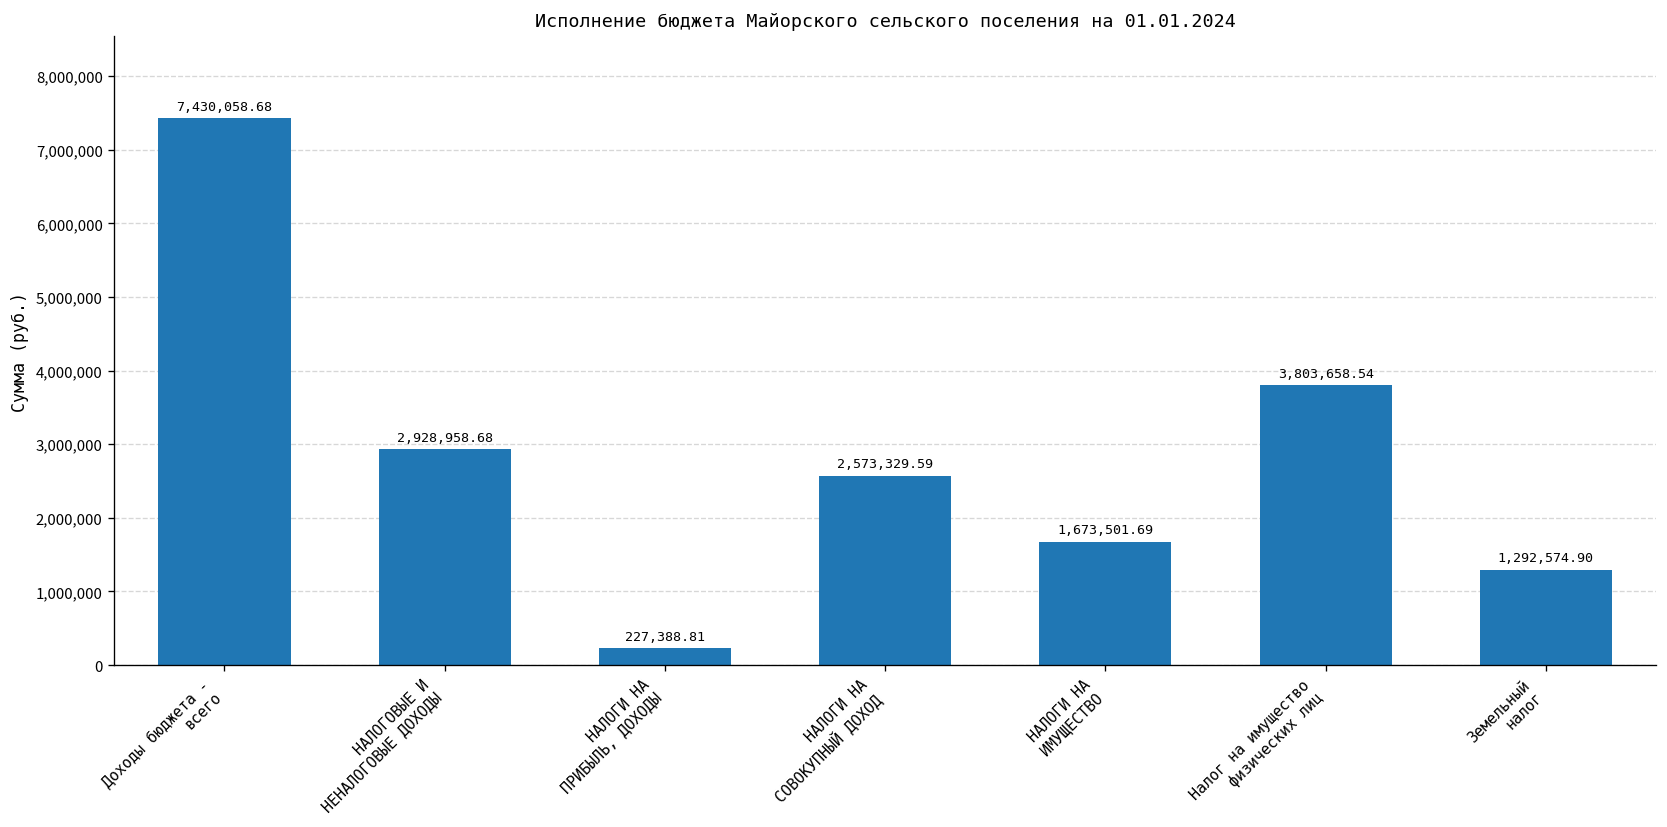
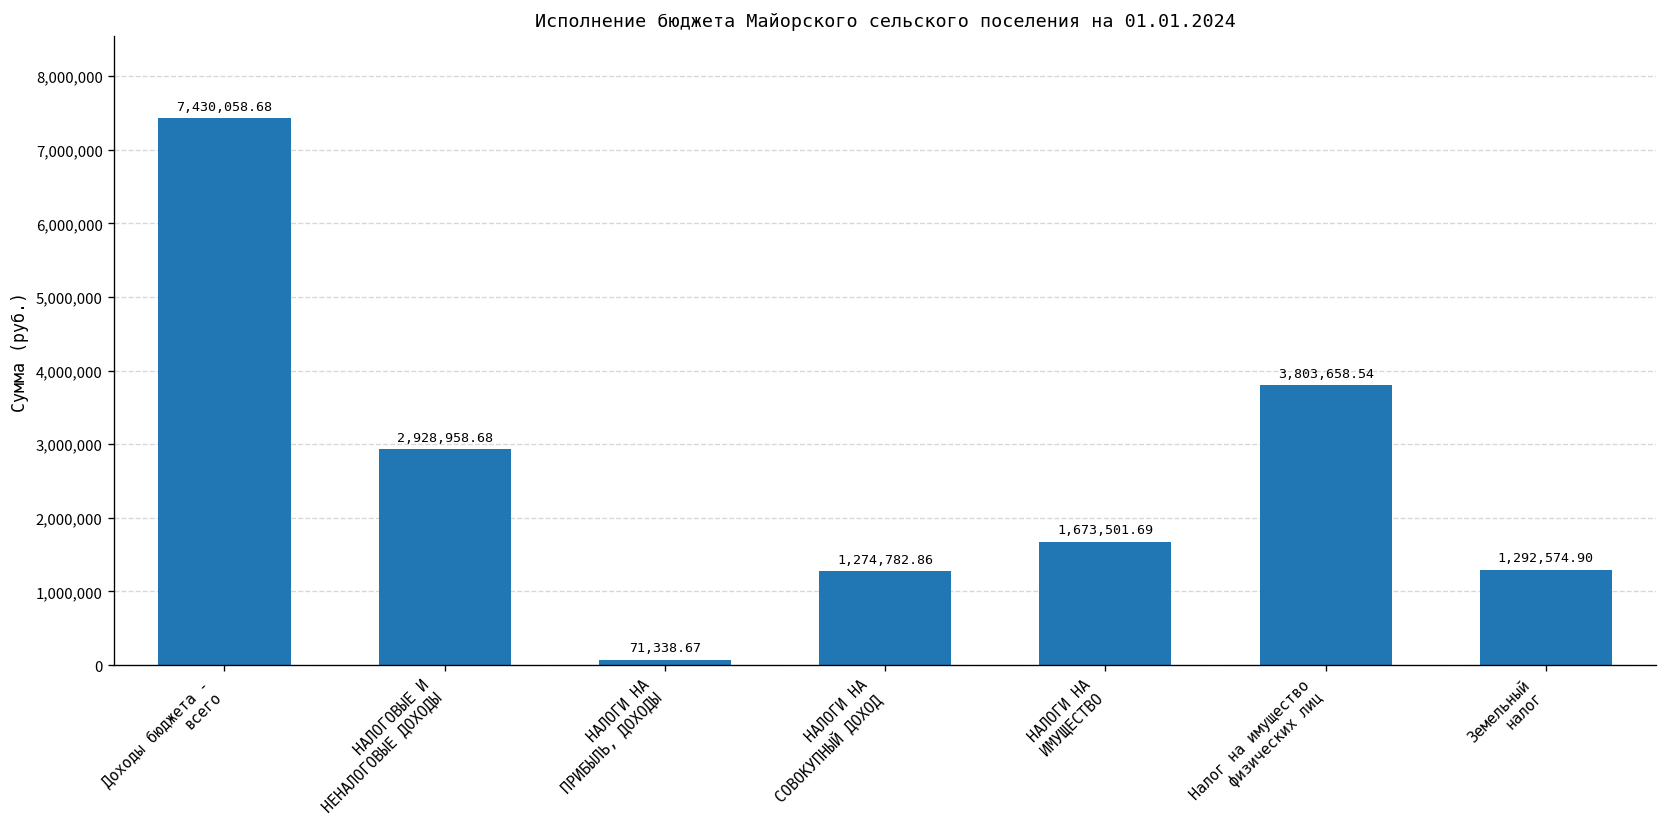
  {
    "Доходы бюджета - всего": "7,430,058.68",
    "НАЛОГОВЫЕ И НЕНАЛОГОВЫЕ ДОХОДЫ": "2,928,958.68",
-   "НАЛОГИ НА ПРИБЫЛЬ, ДОХОДЫ": "227,388.81",
-   "НАЛОГИ НА СОВОКУПНЫЙ ДОХОД": "2,573,329.59",
+   "НАЛОГИ НА ПРИБЫЛЬ, ДОХОДЫ": "71,338.67",
+   "НАЛОГИ НА СОВОКУПНЫЙ ДОХОД": "1,274,782.86",
    "НАЛОГИ НА ИМУЩЕСТВО": "1,673,501.69",
    "Налог на имущество физических лиц": "3,803,658.54",
    "Земельный налог": "1,292,574.90"
  }
